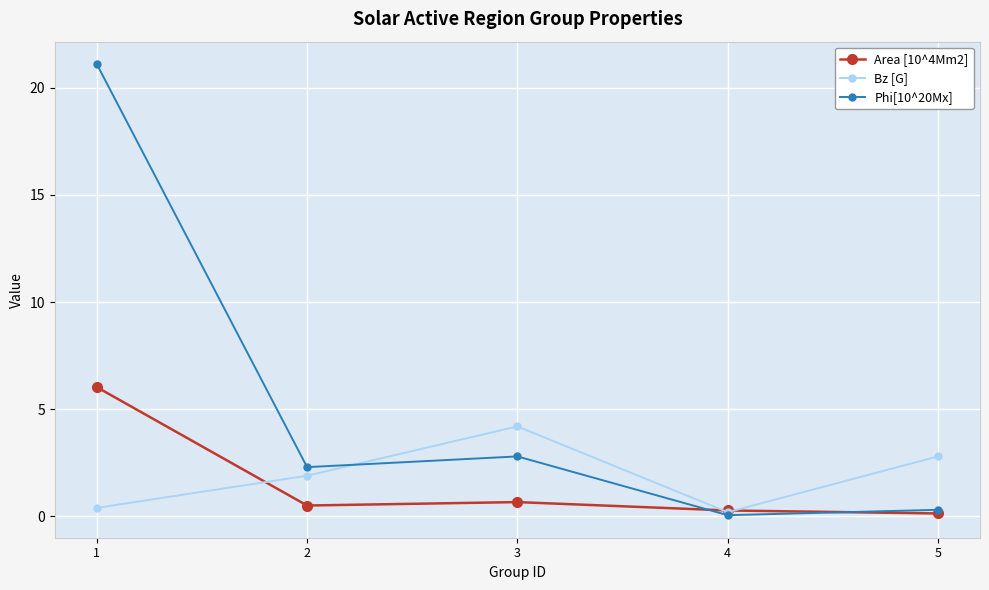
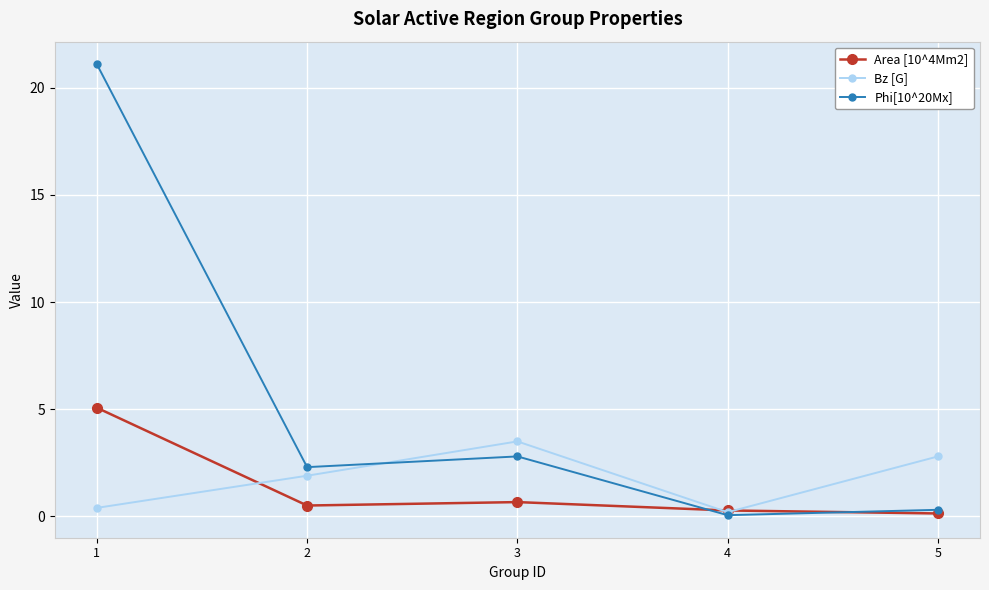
  {
    "Area [10^4Mm2]": {
-     "1": 6.0,
+     "1": 5.1,
      "2": 0.5,
      "3": 0.7,
      "5": 0.1
    },
    "Bz [G]": {
      "1": 0.4,
      "2": 1.9,
-     "3": 4.2,
+     "3": 3.5,
      "5": 2.8
    },
    "Phi[10^20Mx]": {
      "1": 21.1,
      "2": 2.3,
      "3": 2.8,
      "4": 0.1,
      "5": 0.3
    }
  }
